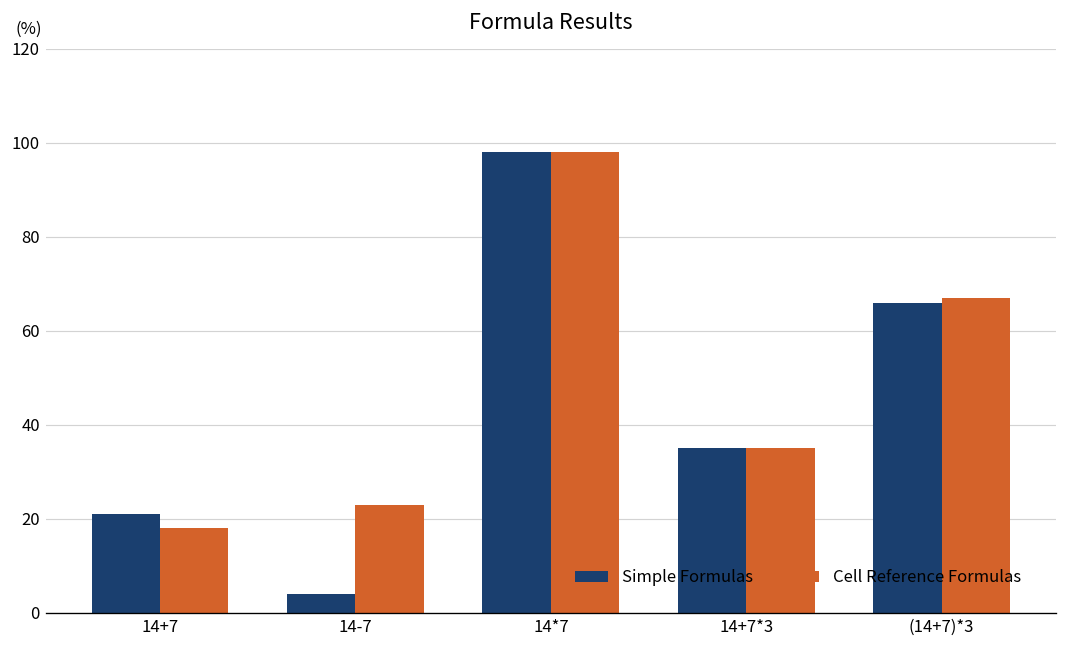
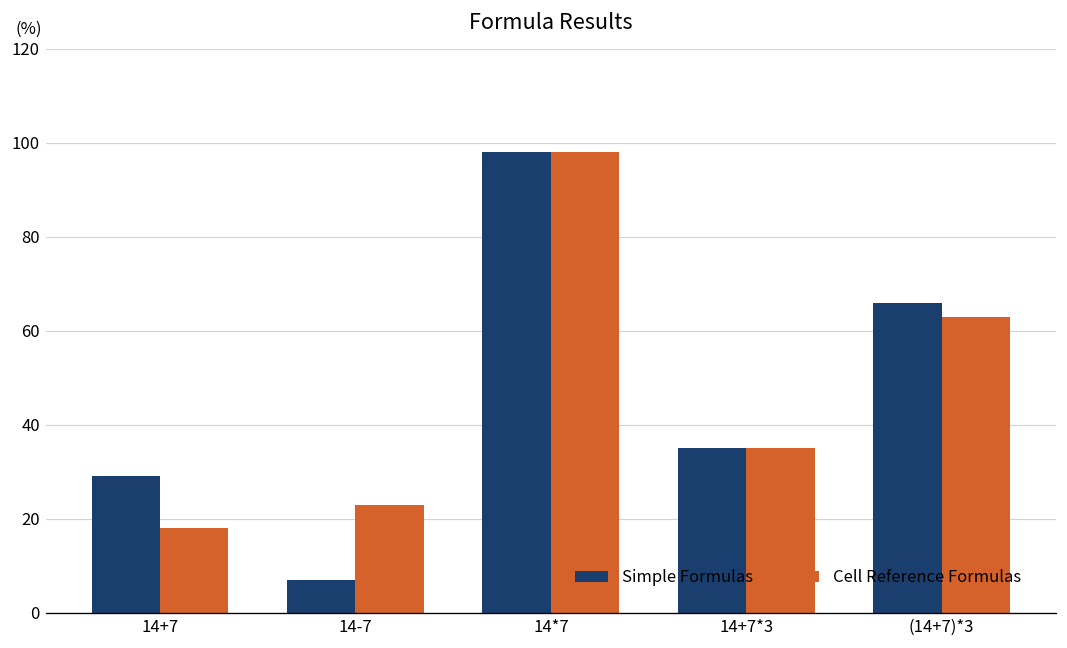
  {
    "Simple Formulas": {
-     "14+7": 21,
-     "14-7": 4,
+     "14+7": 29,
+     "14-7": 7,
      "14*7": 98,
      "14+7*3": 35,
      "(14+7)*3": 66
    },
    "Cell Reference Formulas": {
      "14+7": 18,
      "14-7": 23,
      "14*7": 98,
      "14+7*3": 35,
-     "(14+7)*3": 67
+     "(14+7)*3": 63
    }
  }
